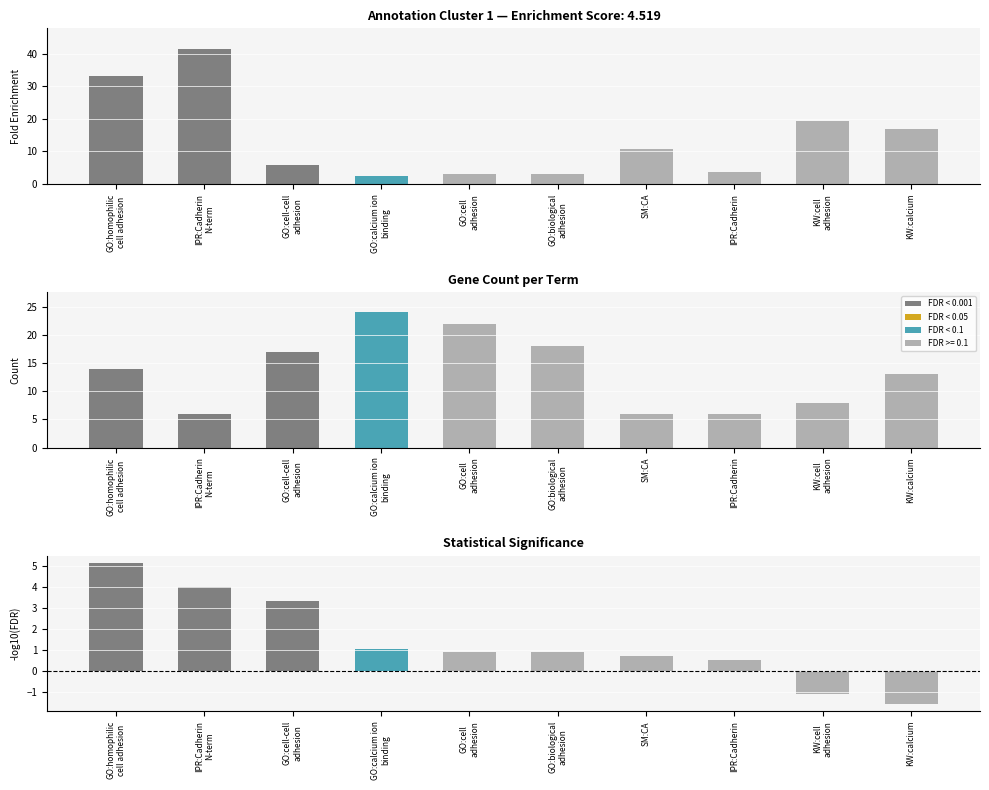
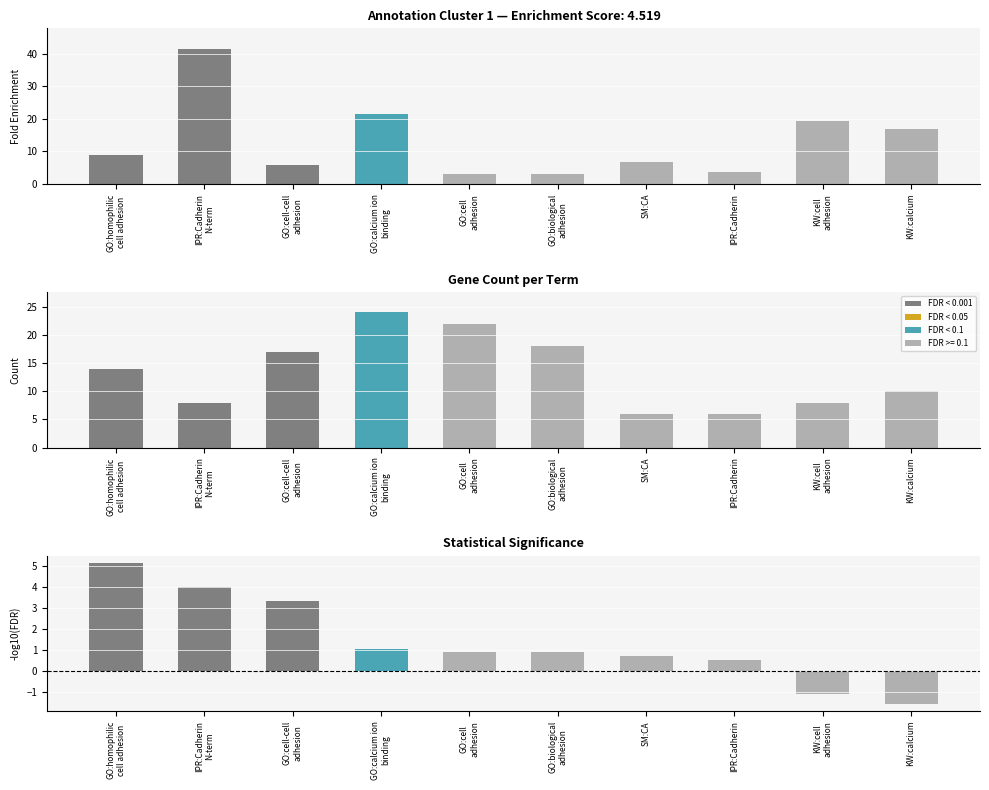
  {
    "Annotation Cluster 1 — Enrichment Score: 4.519": {
-     "GO:homophilic cell adhesion": 33,
+     "GO:homophilic cell adhesion": 9,
      "IPR:Cadherin N-term": 42,
      "GO:cell-cell adhesion": 6,
-     "GO:calcium ion binding": 3,
+     "GO:calcium ion binding": 21,
      "GO:cell adhesion": 3,
      "GO:biological adhesion": 3,
-     "SM:CA": 11,
+     "SM:CA": 7,
      "IPR:Cadherin": 4,
      "KW:cell adhesion": 19,
      "KW:calcium": 17
    },
    "Gene Count per Term": {
      "GO:homophilic cell adhesion": 14,
-     "IPR:Cadherin N-term": 6,
+     "IPR:Cadherin N-term": 8,
      "GO:cell-cell adhesion": 17,
      "GO:calcium ion binding": 24,
      "GO:cell adhesion": 22,
      "GO:biological adhesion": 18,
      "SM:CA": 6,
      "IPR:Cadherin": 6,
      "KW:cell adhesion": 8,
-     "KW:calcium": 13
+     "KW:calcium": 10
    },
    "Statistical Significance": {
      "GO:homophilic cell adhesion": 5.1,
      "IPR:Cadherin N-term": 4.0,
      "GO:cell-cell adhesion": 3.3,
      "GO:calcium ion binding": 1.1,
      "GO:cell adhesion": 0.9,
      "GO:biological adhesion": 0.9,
      "SM:CA": 0.7,
      "IPR:Cadherin": 0.5,
      "KW:cell adhesion": -1.1,
      "KW:calcium": -1.6
    }
  }
